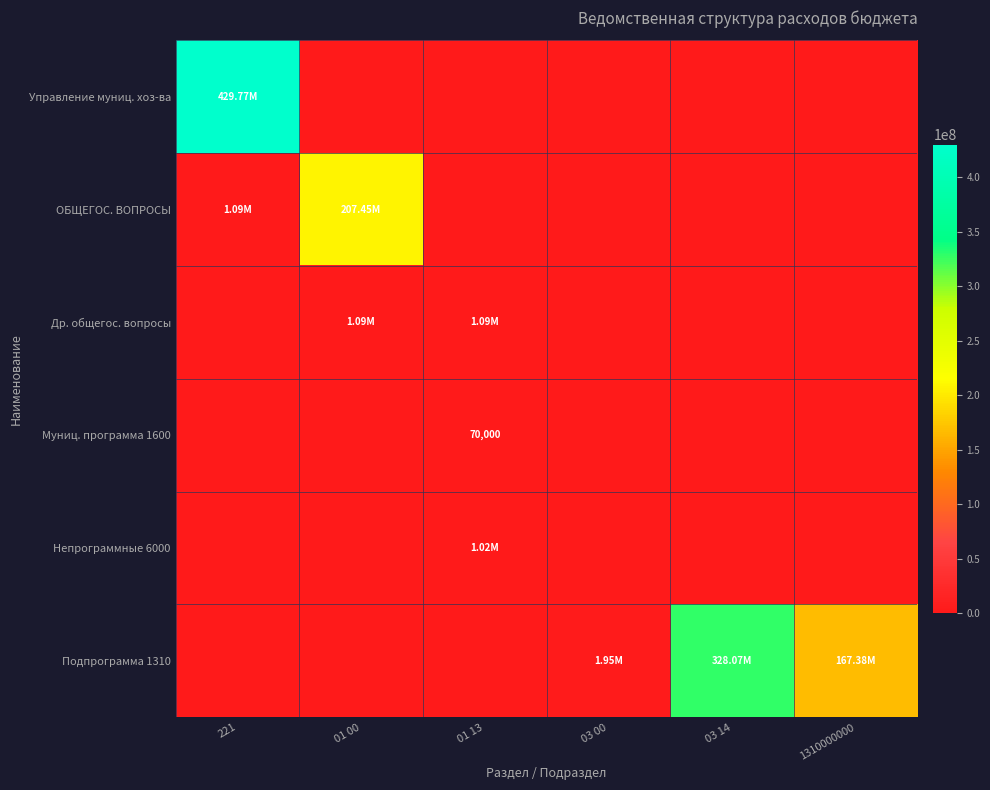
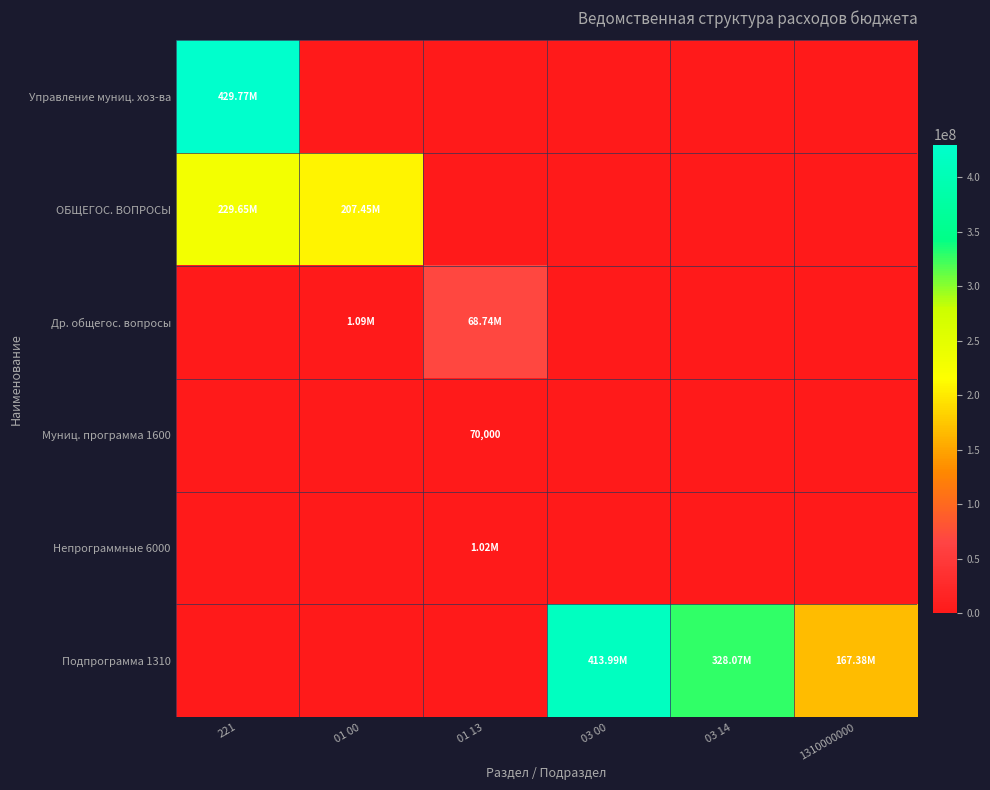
  {
    "Управление муниц. хоз-ва": {
      "221": "429.77M"
    },
    "ОБЩЕГОС. ВОПРОСЫ": {
-     "221": "1.09M",
+     "221": "229.65M",
      "01 00": "207.45M"
    },
    "Др. общегос. вопросы": {
      "01 00": "1.09M",
-     "01 13": "1.09M"
+     "01 13": "68.74M"
    },
    "Муниц. программа 1600": {
      "01 13": "70,000"
    },
    "Непрограммные 6000": {
      "01 13": "1.02M"
    },
    "Подпрограмма 1310": {
-     "03 00": "1.95M",
+     "03 00": "413.99M",
      "03 14": "328.07M",
      "1310000000": "167.38M"
    }
  }
